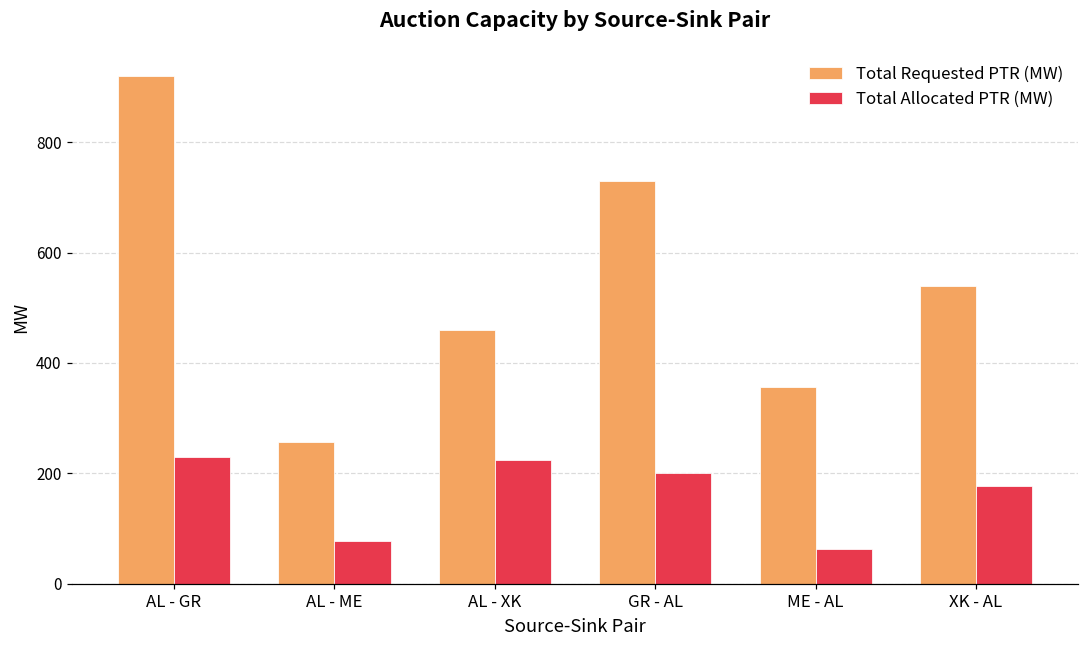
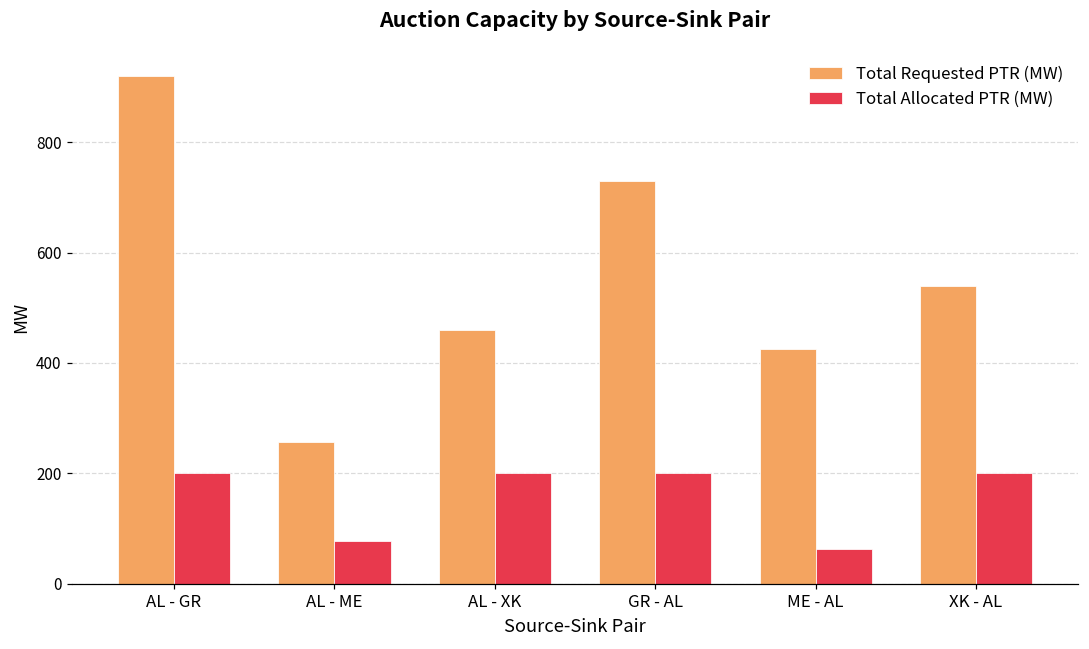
  {
    "Total Requested PTR (MW)": {
      "AL - GR": 920,
      "AL - ME": 260,
      "AL - XK": 460,
      "GR - AL": 730,
-     "ME - AL": 360,
+     "ME - AL": 430,
      "XK - AL": 540
    },
    "Total Allocated PTR (MW)": {
-     "AL - GR": 230,
+     "AL - GR": 200,
      "AL - ME": 80,
-     "AL - XK": 220,
+     "AL - XK": 200,
      "GR - AL": 200,
      "ME - AL": 60,
-     "XK - AL": 180
+     "XK - AL": 200
    }
  }
